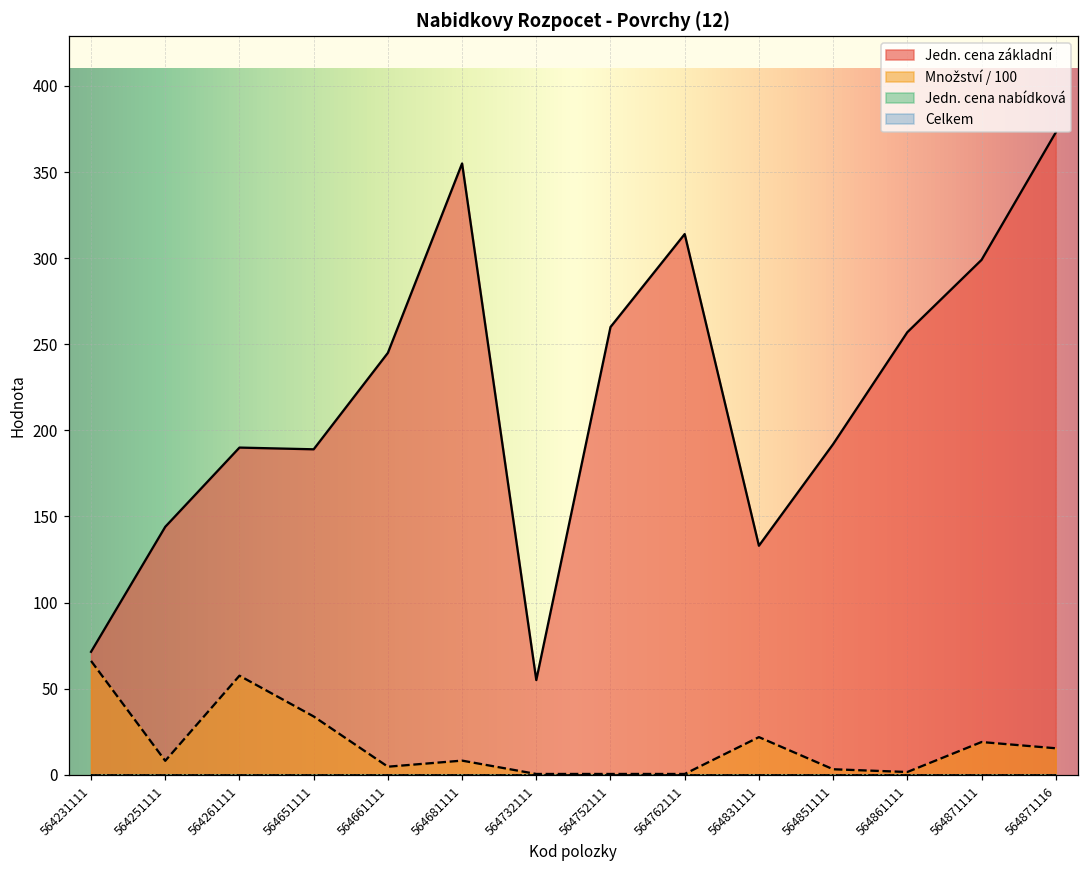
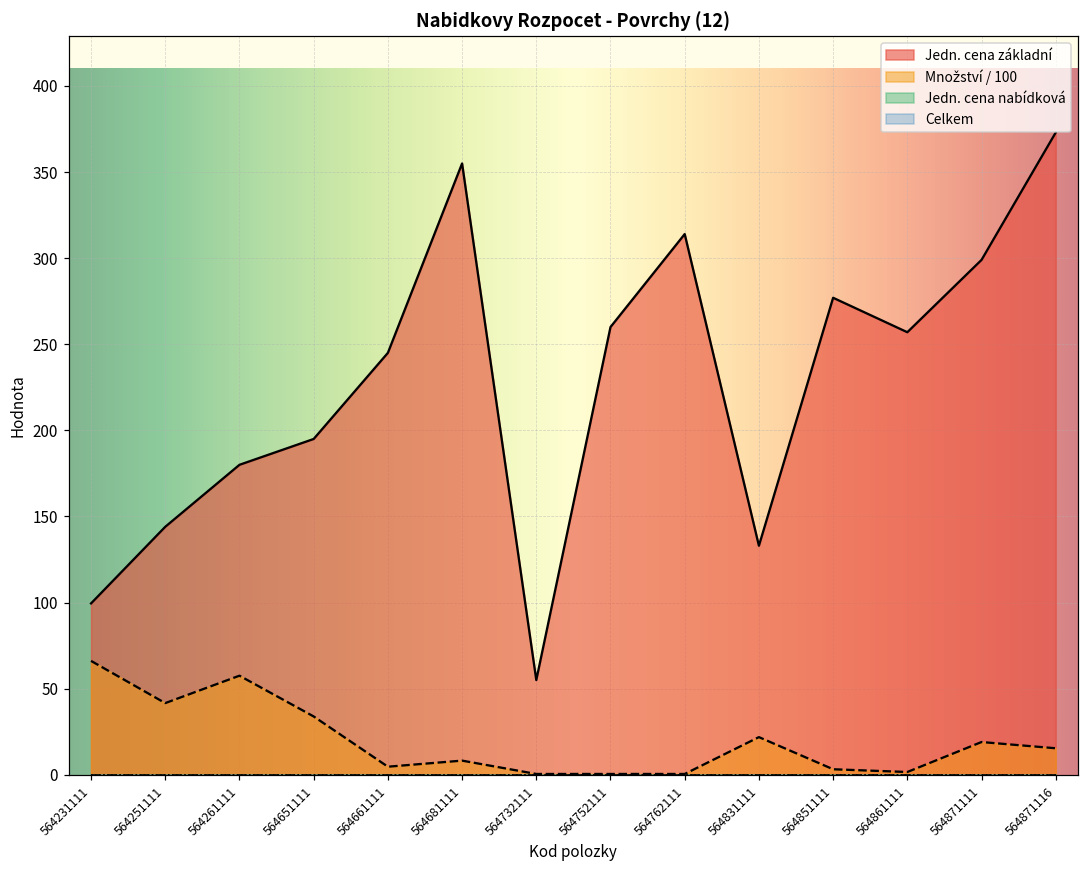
  {
    "Jedn. cena základní": {
-     "564231111": 71,
+     "564231111": 100,
      "564251111": 144,
-     "564261111": 190,
-     "564651111": 189,
+     "564261111": 180,
+     "564651111": 195,
      "564661111": 245,
      "564681111": 355,
      "564732111": 55,
      "564752111": 260,
      "564762111": 314,
      "564831111": 133,
-     "564851111": 192,
+     "564851111": 277,
      "564861111": 257,
      "564871111": 299,
      "564871116": 373
    },
    "Množství / 100": {
      "564231111": 66,
-     "564251111": 8,
+     "564251111": 42,
      "564261111": 58,
      "564651111": 34,
      "564661111": 5,
      "564681111": 8,
      "564831111": 22,
      "564851111": 3,
      "564871111": 19,
      "564871116": 15
    },
    "Celkem": {
      "564231111": 0,
      "564251111": 0,
      "564261111": 0,
      "564651111": 0,
      "564661111": 0,
      "564681111": 0,
      "564831111": 0,
      "564851111": 0,
      "564871111": 0,
      "564871116": 0
    }
  }
